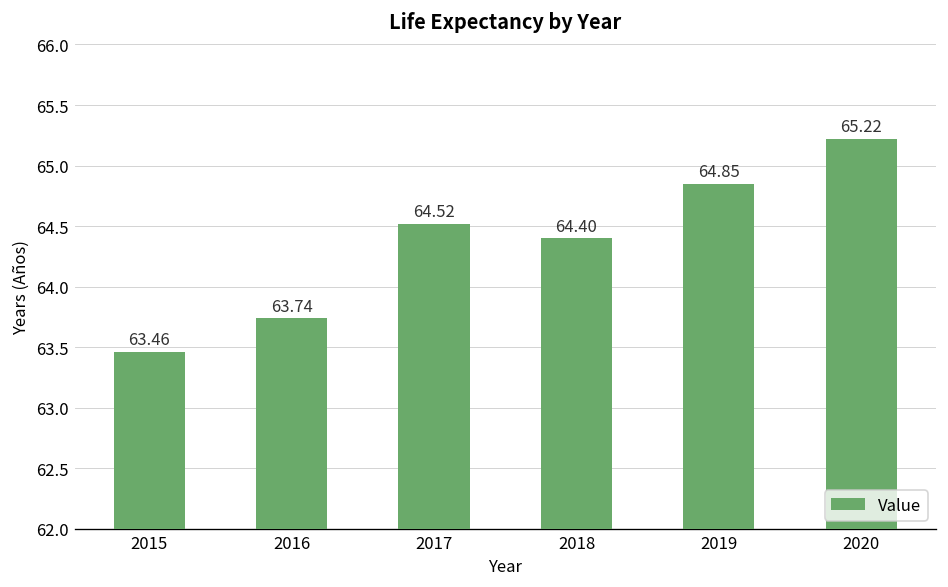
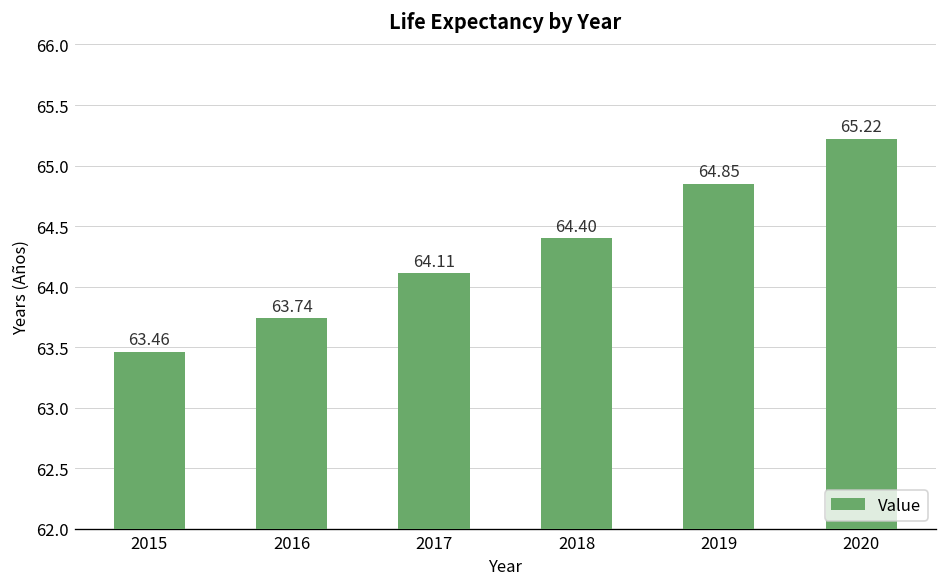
  {
    "2015": 63.46,
    "2016": 63.74,
-   "2017": 64.52,
+   "2017": 64.11,
    "2018": 64.40,
    "2019": 64.85,
    "2020": 65.22
  }
